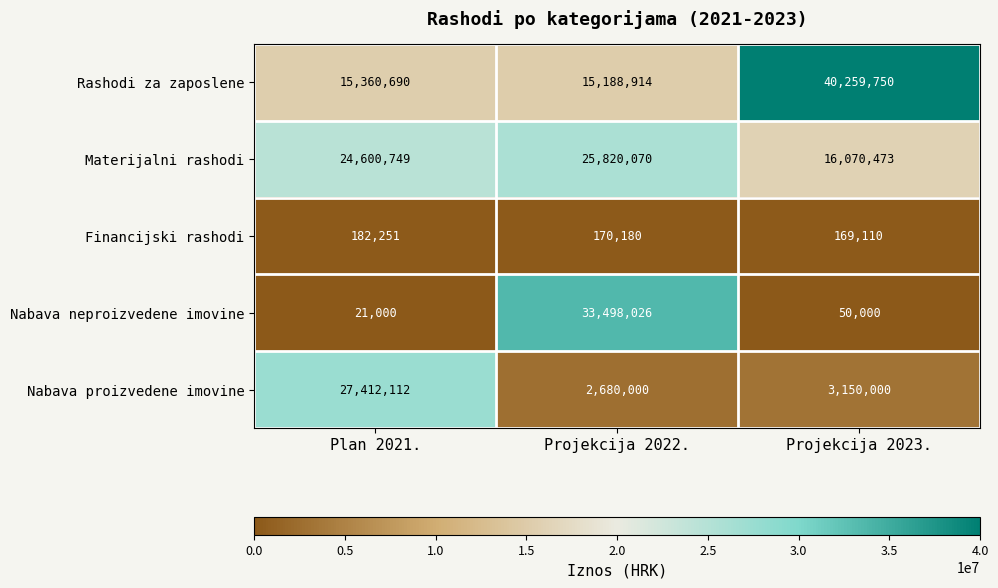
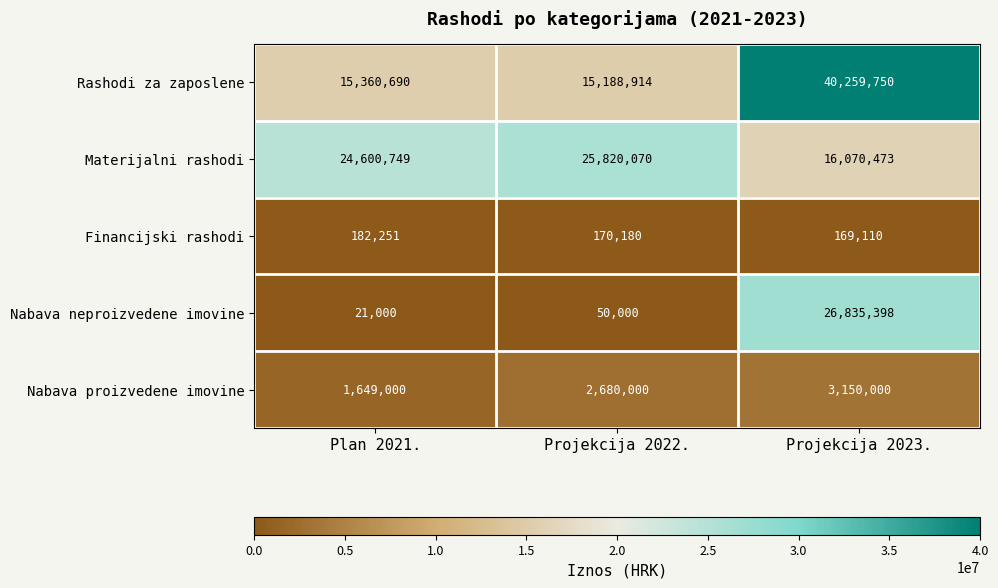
  {
    "Rashodi za zaposlene": {
      "Plan 2021.": "15,360,690",
      "Projekcija 2022.": "15,188,914",
      "Projekcija 2023.": "40,259,750"
    },
    "Materijalni rashodi": {
      "Plan 2021.": "24,600,749",
      "Projekcija 2022.": "25,820,070",
      "Projekcija 2023.": "16,070,473"
    },
    "Financijski rashodi": {
      "Plan 2021.": "182,251",
      "Projekcija 2022.": "170,180",
      "Projekcija 2023.": "169,110"
    },
    "Nabava neproizvedene imovine": {
      "Plan 2021.": "21,000",
-     "Projekcija 2022.": "33,498,026",
-     "Projekcija 2023.": "50,000"
+     "Projekcija 2022.": "50,000",
+     "Projekcija 2023.": "26,835,398"
    },
    "Nabava proizvedene imovine": {
-     "Plan 2021.": "27,412,112",
+     "Plan 2021.": "1,649,000",
      "Projekcija 2022.": "2,680,000",
      "Projekcija 2023.": "3,150,000"
    }
  }
